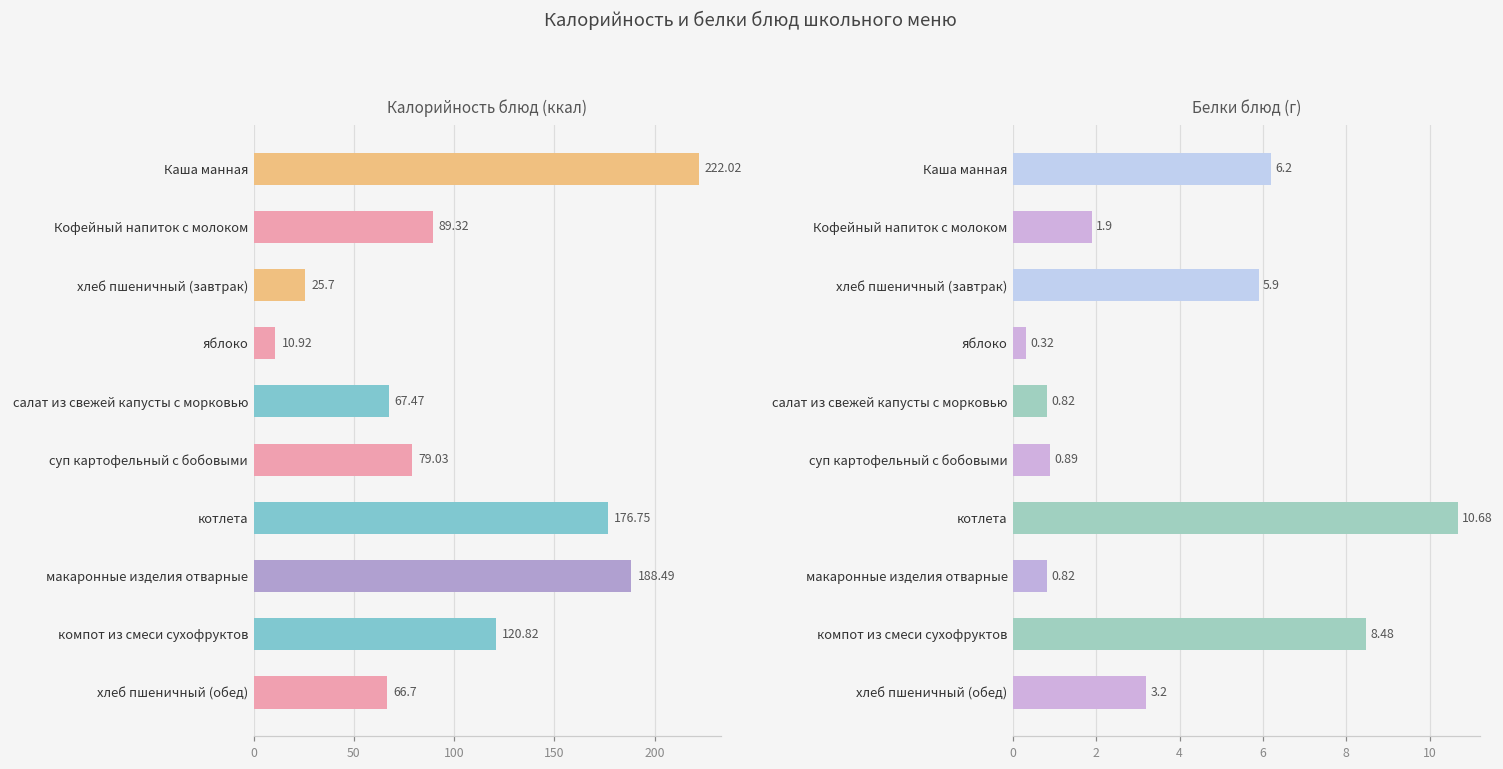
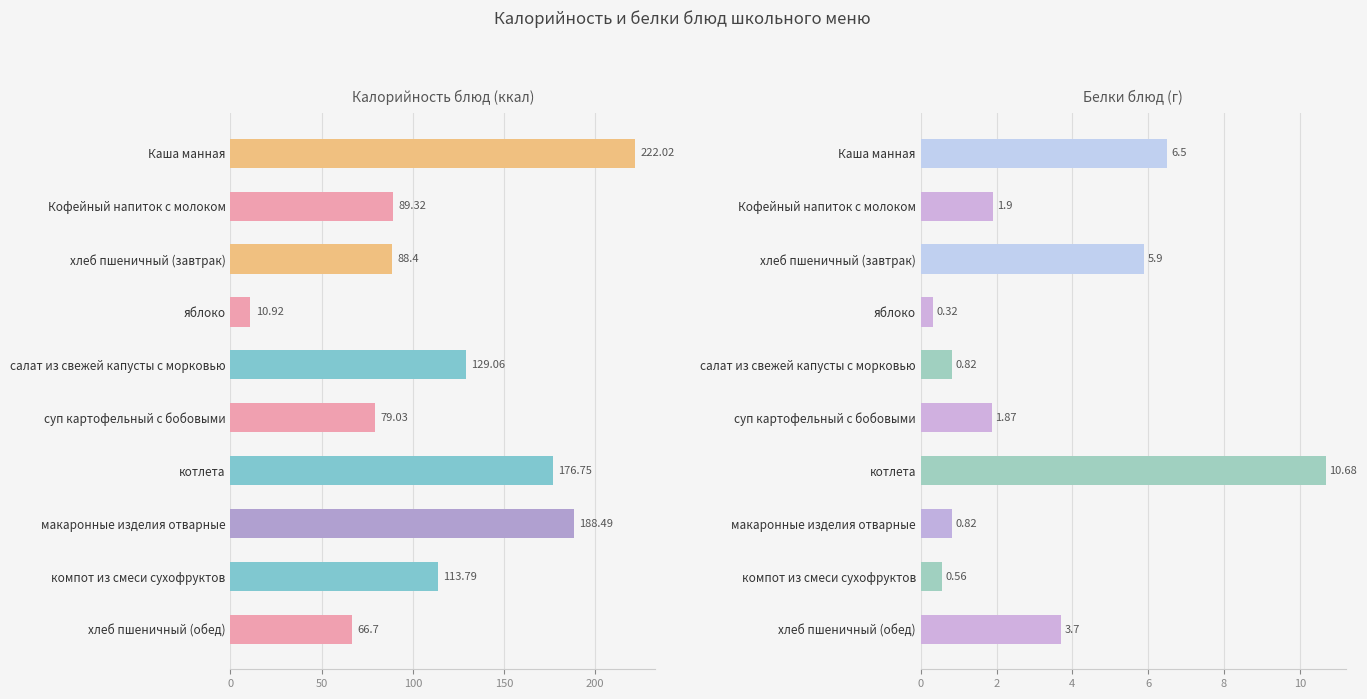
  {
    "Калорийность блюд (ккал)": {
      "Каша манная": 222.02,
      "Кофейный напиток с молоком": 89.32,
-     "хлеб пшеничный (завтрак)": 25.7,
+     "хлеб пшеничный (завтрак)": 88.4,
      "яблоко": 10.92,
-     "салат из свежей капусты с морковью": 67.47,
+     "салат из свежей капусты с морковью": 129.06,
      "суп картофельный с бобовыми": 79.03,
      "котлета": 176.75,
      "макаронные изделия отварные": 188.49,
-     "компот из смеси сухофруктов": 120.82,
+     "компот из смеси сухофруктов": 113.79,
      "хлеб пшеничный (обед)": 66.7
    },
    "Белки блюд (г)": {
-     "Каша манная": 6.2,
+     "Каша манная": 6.5,
      "Кофейный напиток с молоком": 1.9,
      "хлеб пшеничный (завтрак)": 5.9,
      "яблоко": 0.32,
      "салат из свежей капусты с морковью": 0.82,
-     "суп картофельный с бобовыми": 0.89,
+     "суп картофельный с бобовыми": 1.87,
      "котлета": 10.68,
      "макаронные изделия отварные": 0.82,
-     "компот из смеси сухофруктов": 8.48,
-     "хлеб пшеничный (обед)": 3.2
+     "компот из смеси сухофруктов": 0.56,
+     "хлеб пшеничный (обед)": 3.7
    }
  }
